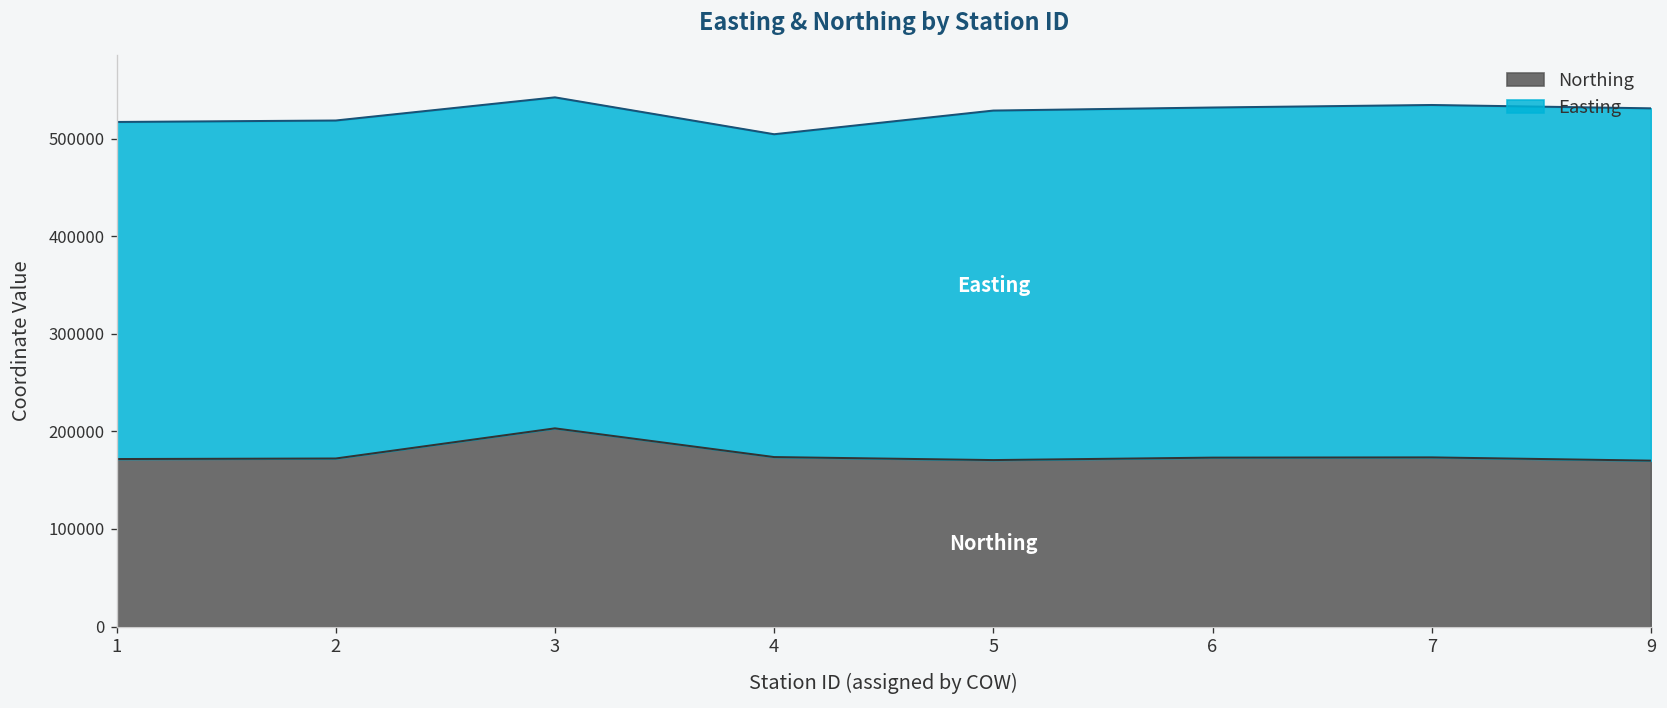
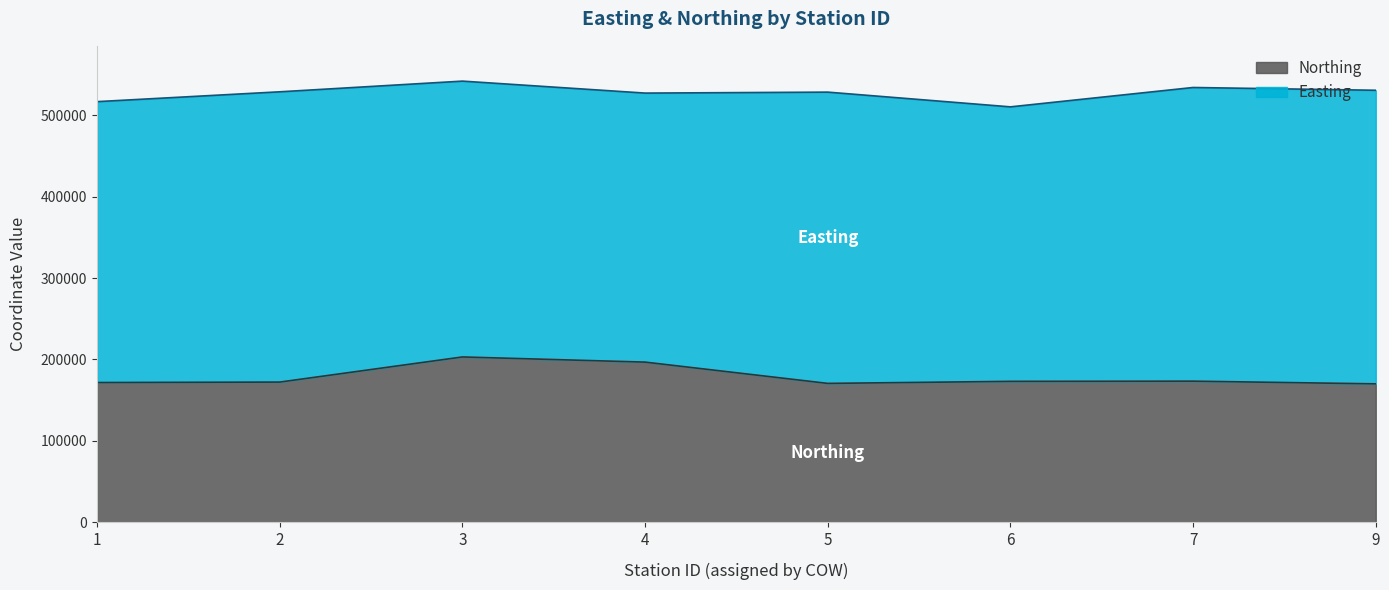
  {
    "Northing": {
      "1": 170000,
      "2": 170000,
      "3": 200000,
-     "4": 170000,
+     "4": 200000,
      "5": 170000,
      "6": 170000,
      "7": 170000,
      "9": 170000
    },
    "Easting": {
      "1": 350000,
-     "2": 350000,
+     "2": 360000,
      "3": 340000,
      "4": 330000,
      "5": 360000,
-     "6": 360000,
+     "6": 340000,
      "7": 360000,
      "9": 360000
    }
  }
